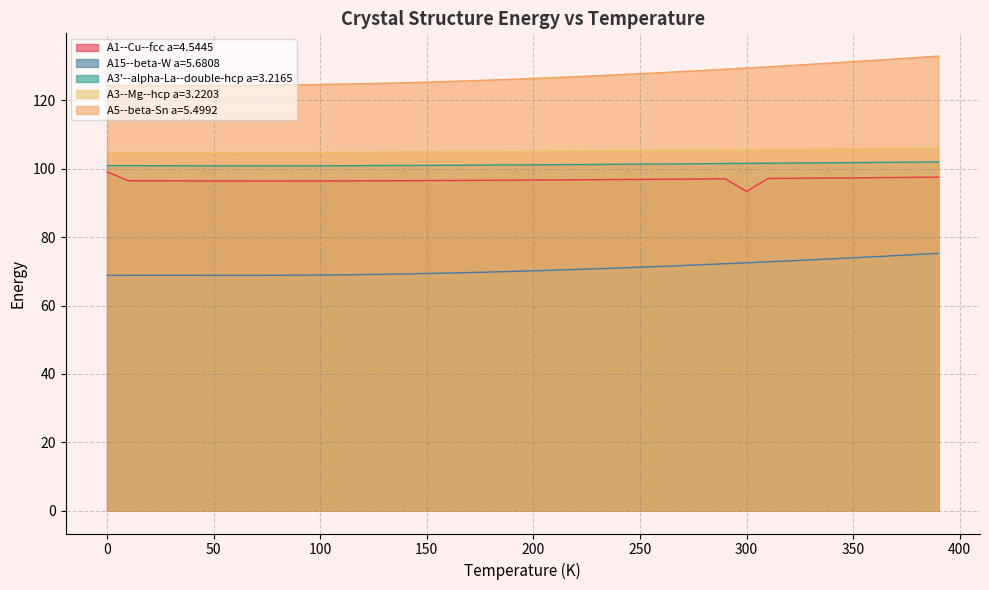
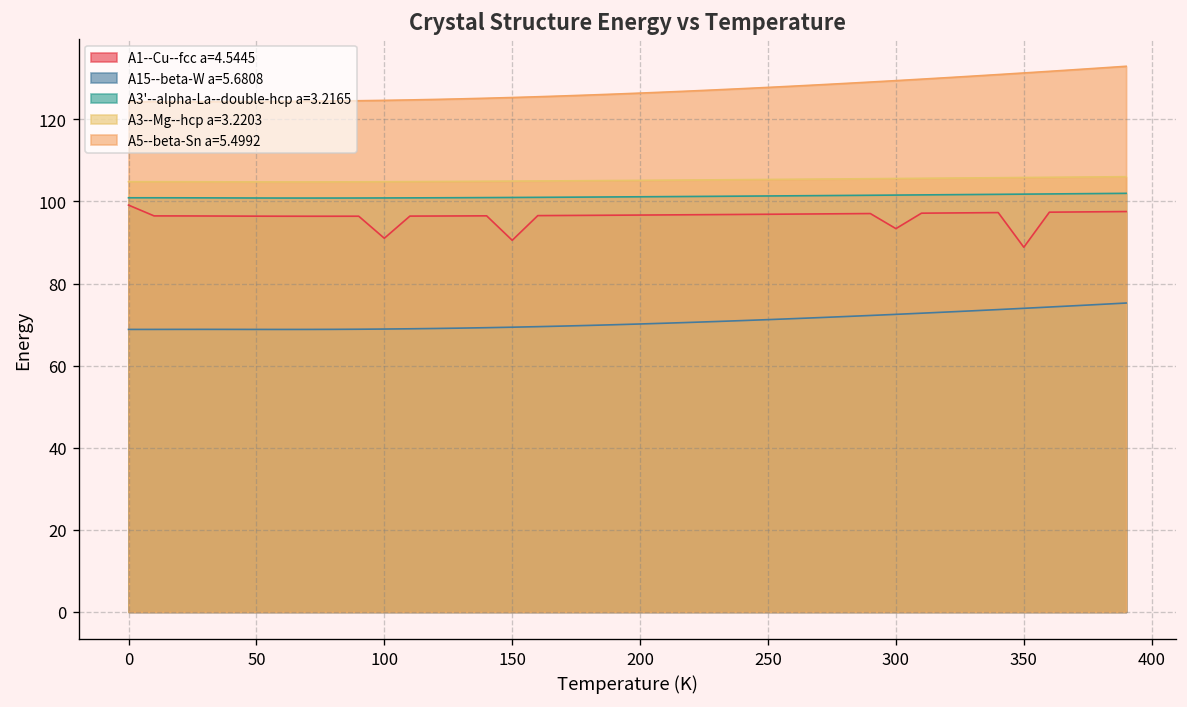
  {
    "A1--Cu--fcc a=4.5445": {
      "0": 99,
      "50": 96,
-     "100": 96,
-     "150": 97,
+     "100": 91,
+     "150": 91,
      "200": 97,
      "250": 97,
      "300": 93,
-     "350": 97
+     "350": 89
    }
  }
